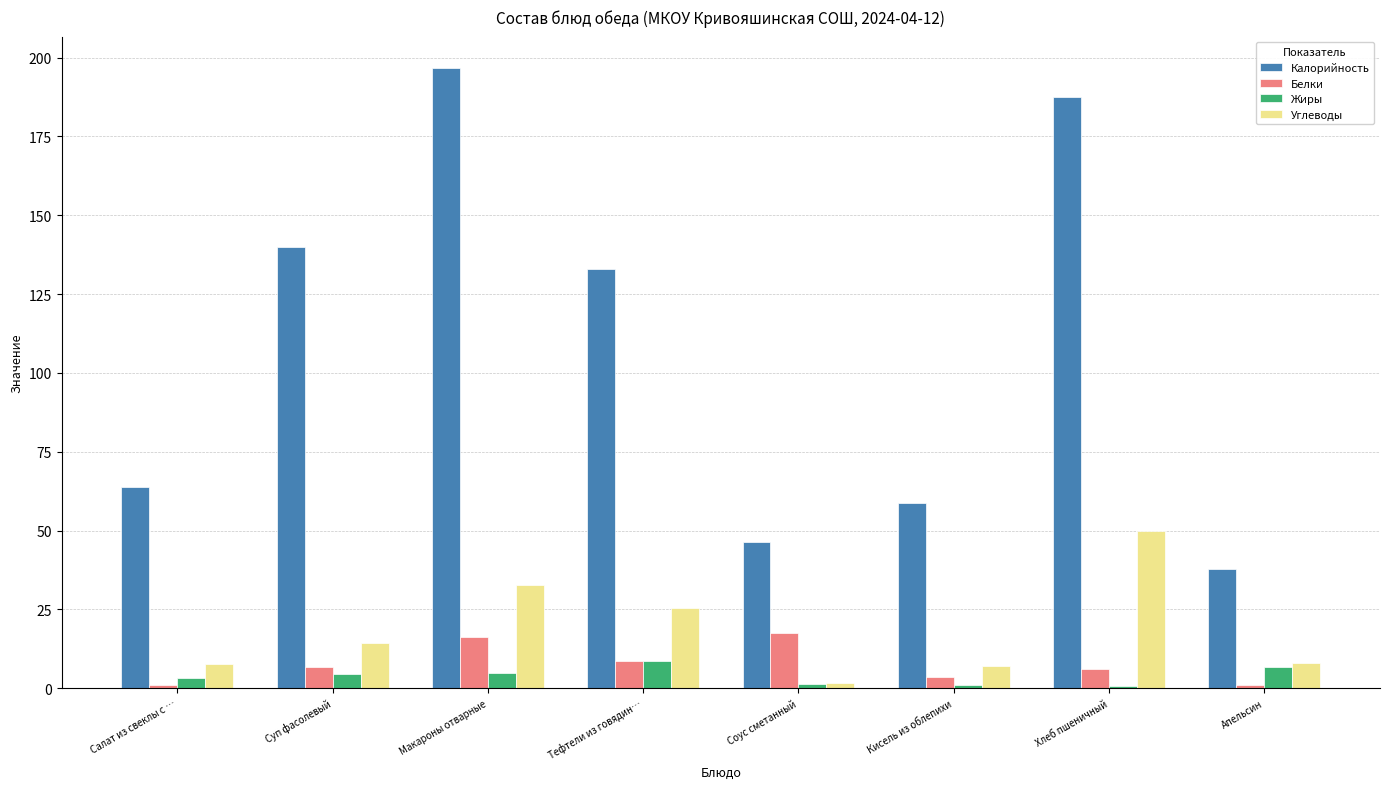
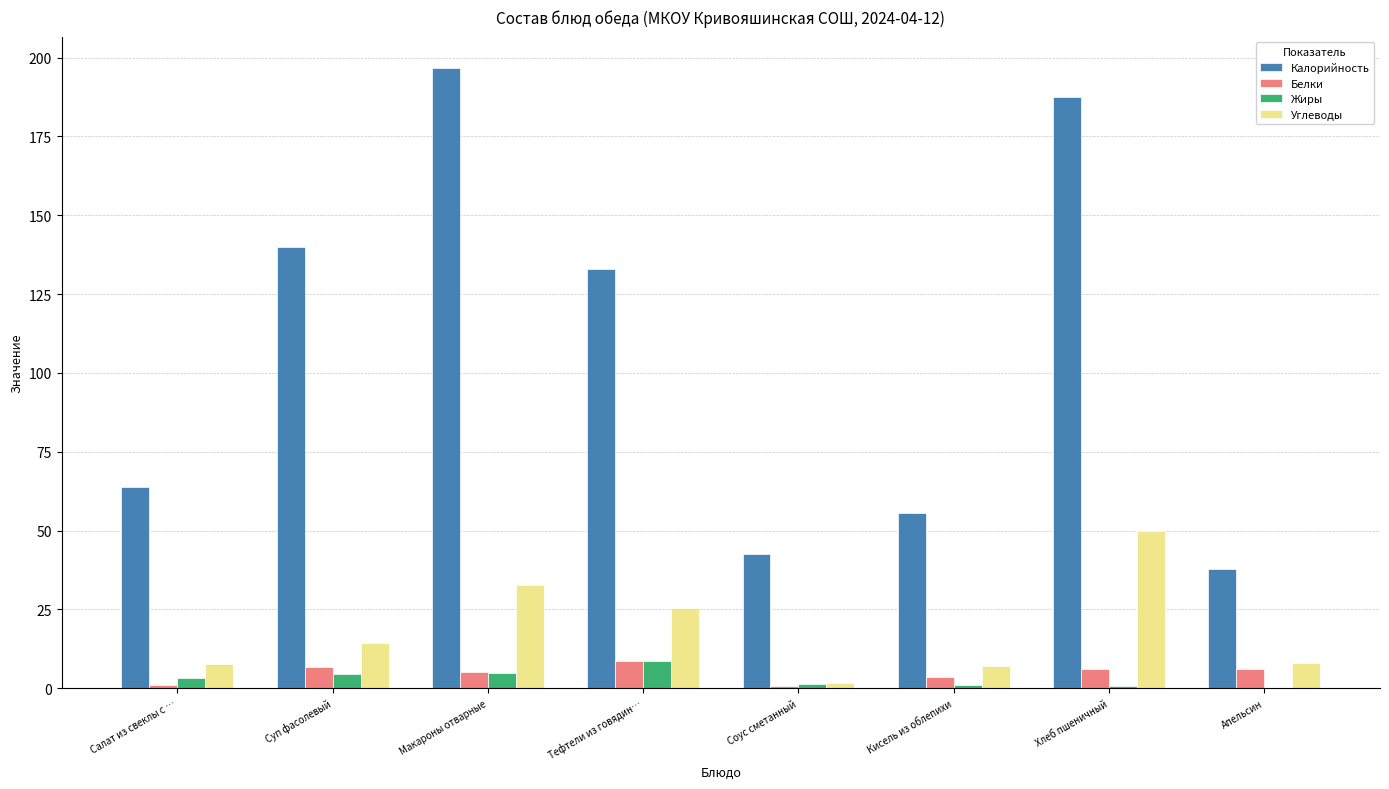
  {
    "Калорийность": {
      "Салат из свеклы с …": 64,
      "Суп фасолевый": 140,
      "Макароны отварные": 197,
      "Тефтели из говядин…": 133,
-     "Соус сметанный": 47,
-     "Кисель из облепихи": 59,
+     "Соус сметанный": 43,
+     "Кисель из облепихи": 56,
      "Хлеб пшеничный": 188,
      "Апельсин": 38
    },
    "Белки": {
      "Салат из свеклы с …": 1,
      "Суп фасолевый": 7,
-     "Макароны отварные": 16,
+     "Макароны отварные": 5,
      "Тефтели из говядин…": 9,
-     "Соус сметанный": 17,
+     "Соус сметанный": 1,
      "Кисель из облепихи": 4,
      "Хлеб пшеничный": 6,
-     "Апельсин": 1
+     "Апельсин": 6
    },
    "Жиры": {
      "Салат из свеклы с …": 3,
      "Суп фасолевый": 5,
      "Макароны отварные": 5,
      "Тефтели из говядин…": 9,
      "Соус сметанный": 1,
      "Кисель из облепихи": 1,
-     "Апельсин": 7
+     "Апельсин": 0
    },
    "Углеводы": {
      "Салат из свеклы с …": 8,
      "Суп фасолевый": 14,
      "Макароны отварные": 33,
      "Тефтели из говядин…": 25,
      "Соус сметанный": 2,
      "Кисель из облепихи": 7,
      "Хлеб пшеничный": 50,
      "Апельсин": 8
    }
  }
